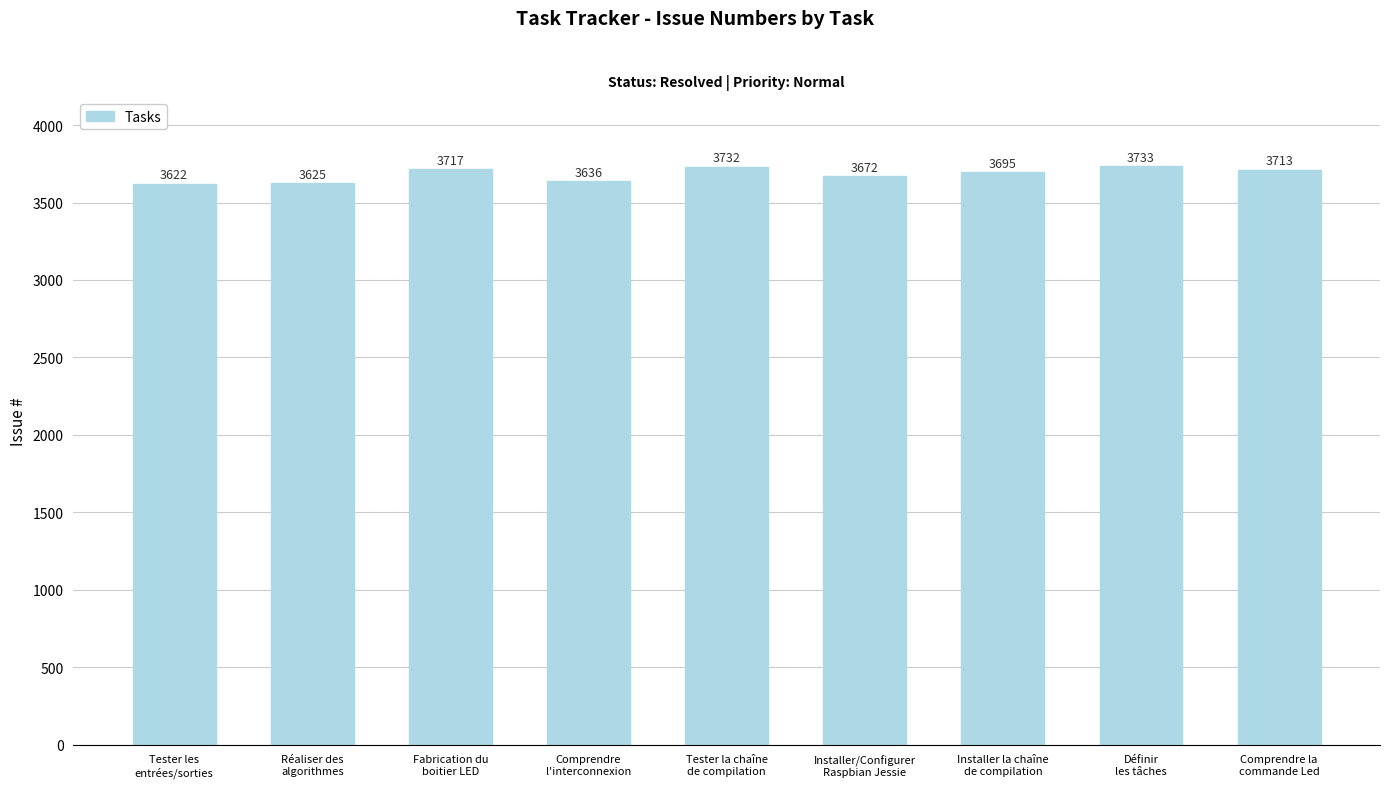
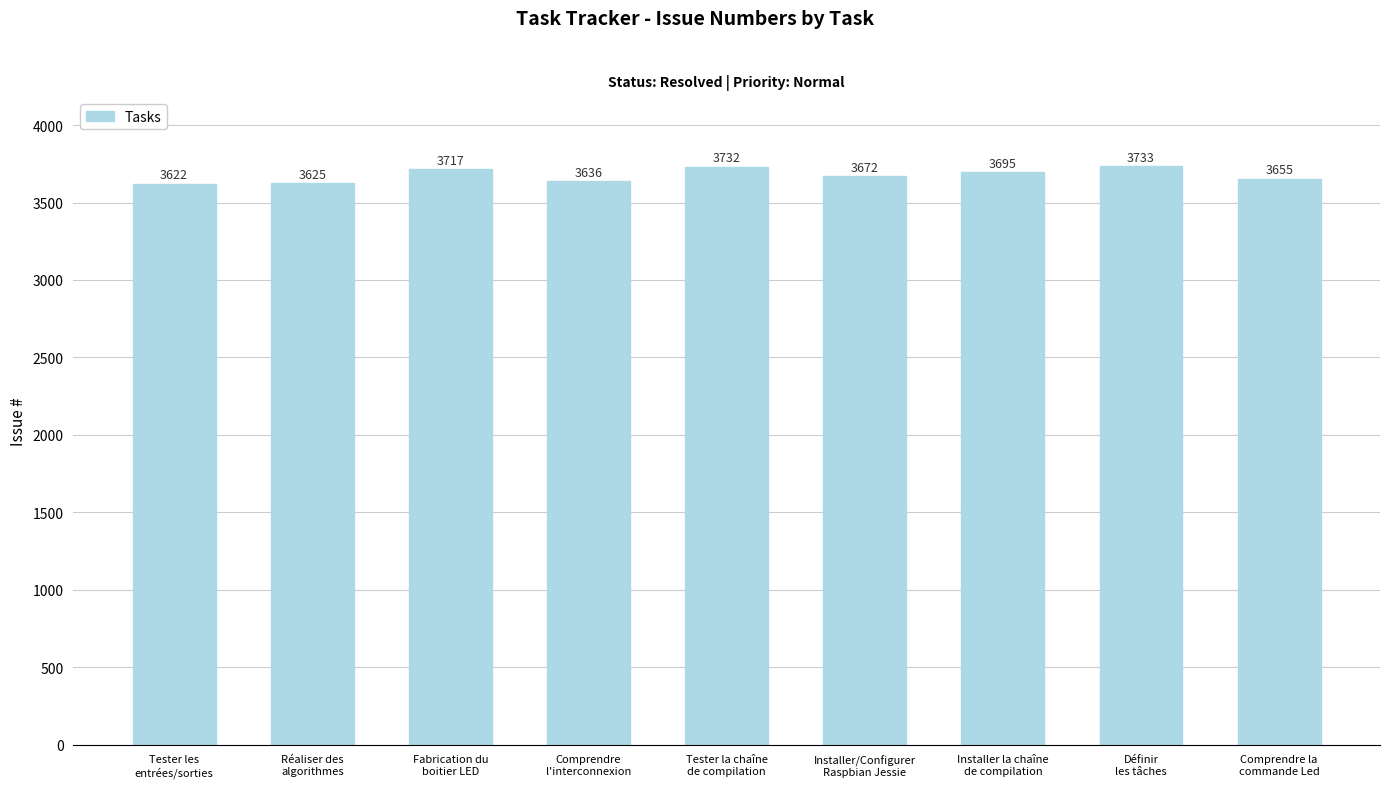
  {
    "Tester les entrées/sorties": 3622,
    "Réaliser des algorithmes": 3625,
    "Fabrication du boitier LED": 3717,
    "Comprendre l'interconnexion": 3636,
    "Tester la chaîne de compilation": 3732,
    "Installer/Configurer Raspbian Jessie": 3672,
    "Installer la chaîne de compilation": 3695,
    "Définir les tâches": 3733,
-   "Comprendre la commande Led": 3713
+   "Comprendre la commande Led": 3655
  }
